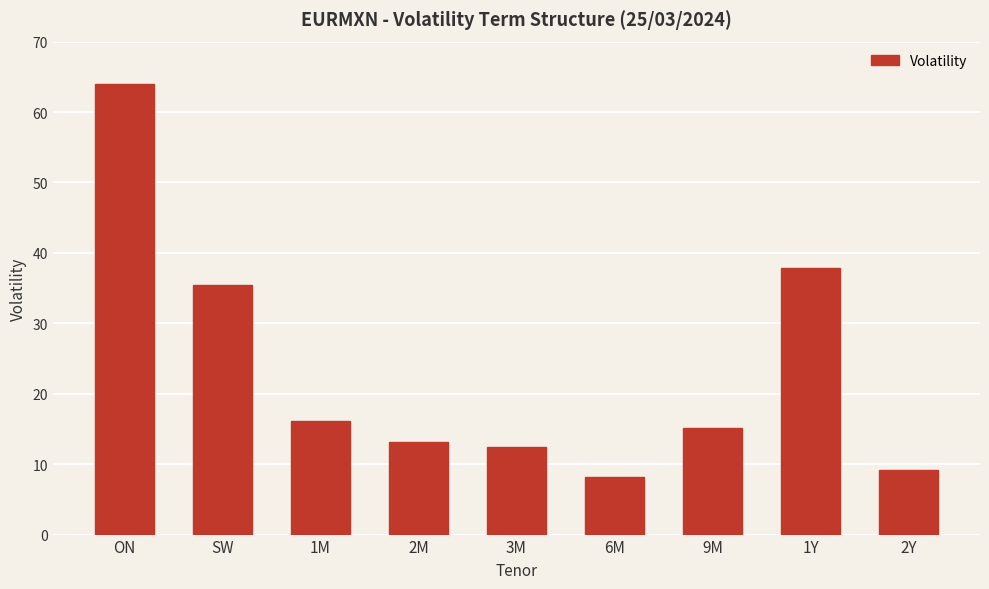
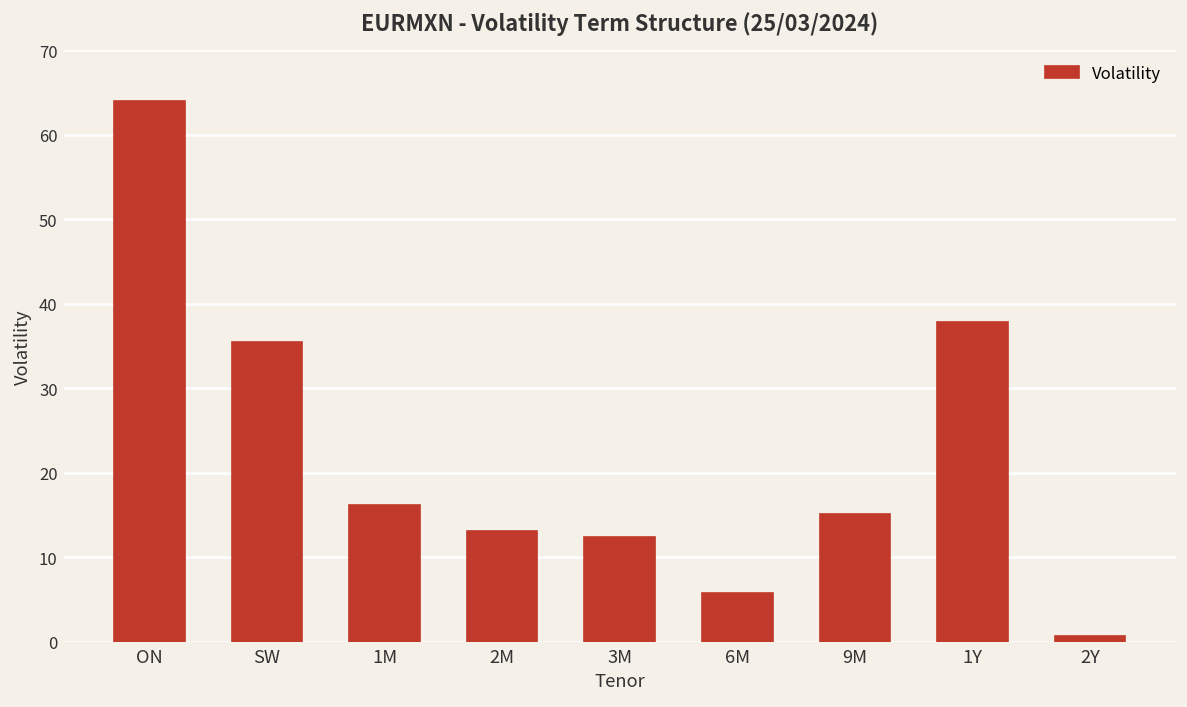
  {
    "ON": 64,
    "SW": 35,
    "1M": 16,
    "2M": 13,
    "3M": 12,
-   "6M": 8,
+   "6M": 6,
    "9M": 15,
    "1Y": 38,
-   "2Y": 9
+   "2Y": 1
  }
